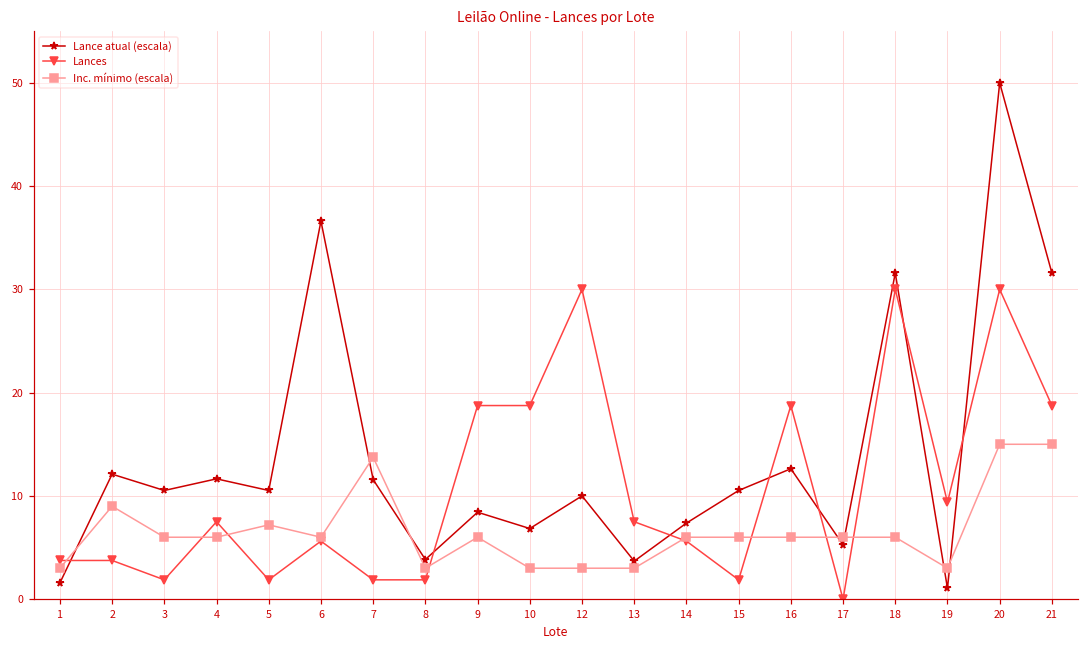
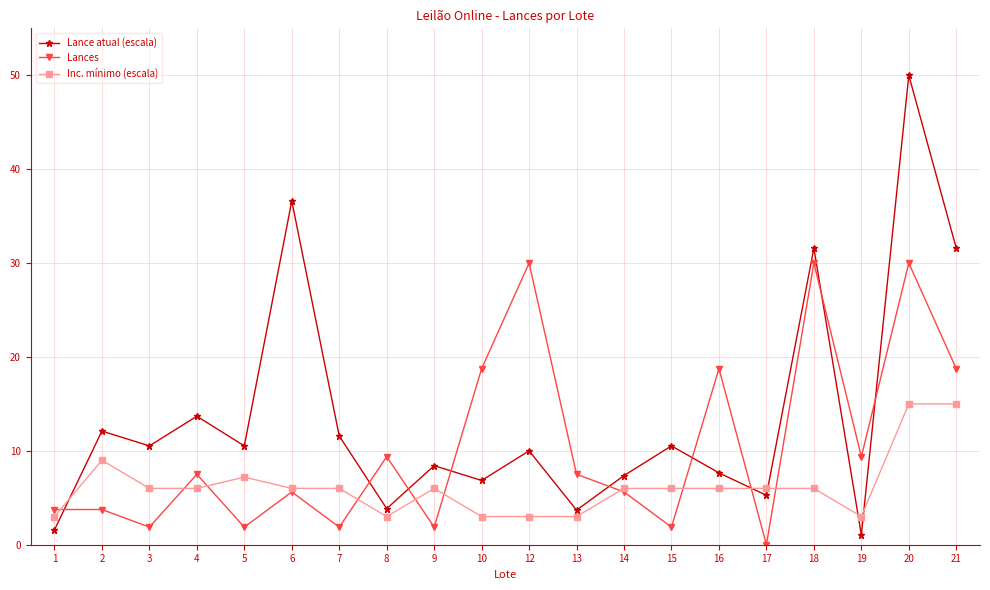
  {
    "Lance atual (escala)": {
      "1": 2,
      "2": 12,
      "3": 11,
-     "4": 12,
+     "4": 14,
      "5": 11,
      "6": 37,
      "7": 12,
      "8": 4,
      "9": 8,
      "10": 7,
      "12": 10,
      "13": 4,
      "14": 7,
      "15": 11,
-     "16": 13,
+     "16": 8,
      "17": 5,
      "18": 32,
      "19": 1,
      "20": 50,
      "21": 32
    },
    "Lances": {
      "1": 4,
      "2": 4,
      "3": 2,
      "4": 8,
      "5": 2,
      "6": 6,
      "7": 2,
-     "8": 2,
-     "9": 19,
+     "8": 9,
+     "9": 2,
      "10": 19,
      "12": 30,
      "13": 8,
      "14": 6,
      "15": 2,
      "16": 19,
      "17": 0,
      "18": 30,
      "19": 9,
      "20": 30,
      "21": 19
    },
    "Inc. mínimo (escala)": {
      "1": 3,
      "2": 9,
      "3": 6,
      "4": 6,
      "5": 7,
      "6": 6,
-     "7": 14,
+     "7": 6,
      "8": 3,
      "9": 6,
      "10": 3,
      "12": 3,
      "13": 3,
      "14": 6,
      "15": 6,
      "16": 6,
      "17": 6,
      "18": 6,
      "19": 3,
      "20": 15,
      "21": 15
    }
  }
